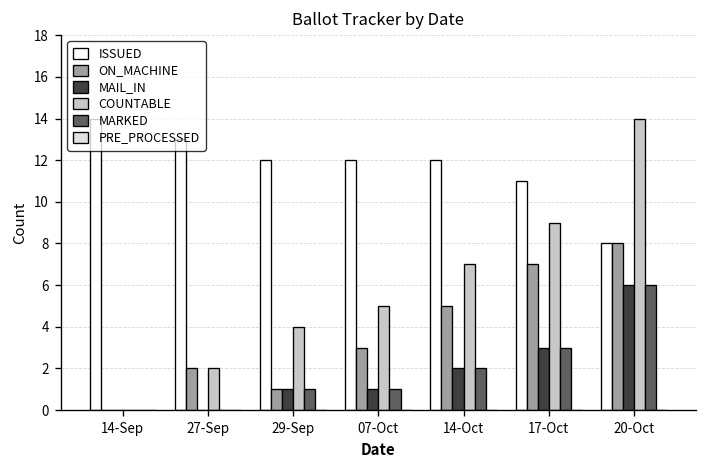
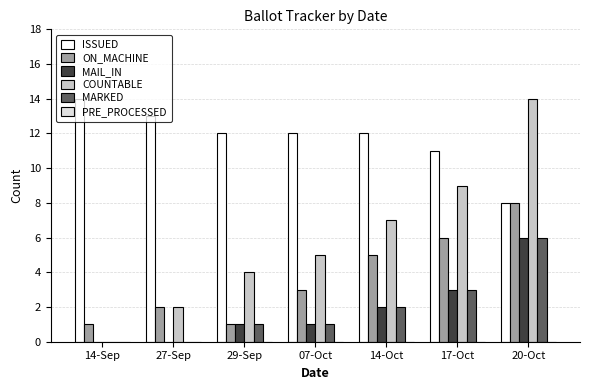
  {
    "ON_MACHINE": {
-     "14-Sep": 0,
+     "14-Sep": 1,
      "27-Sep": 2,
      "29-Sep": 1,
      "07-Oct": 3,
      "14-Oct": 5,
-     "17-Oct": 7,
+     "17-Oct": 6,
      "20-Oct": 8
    }
  }
